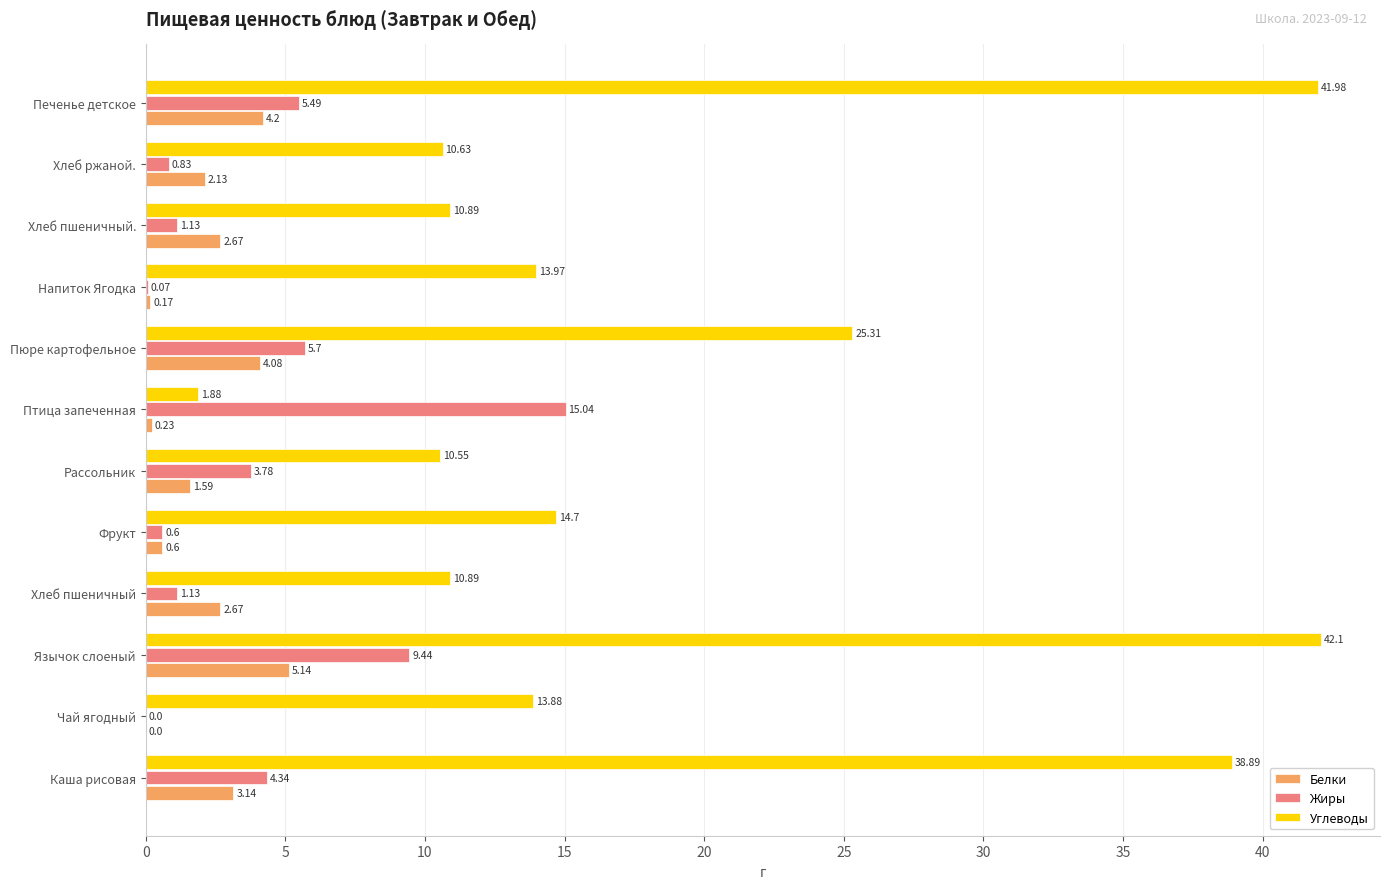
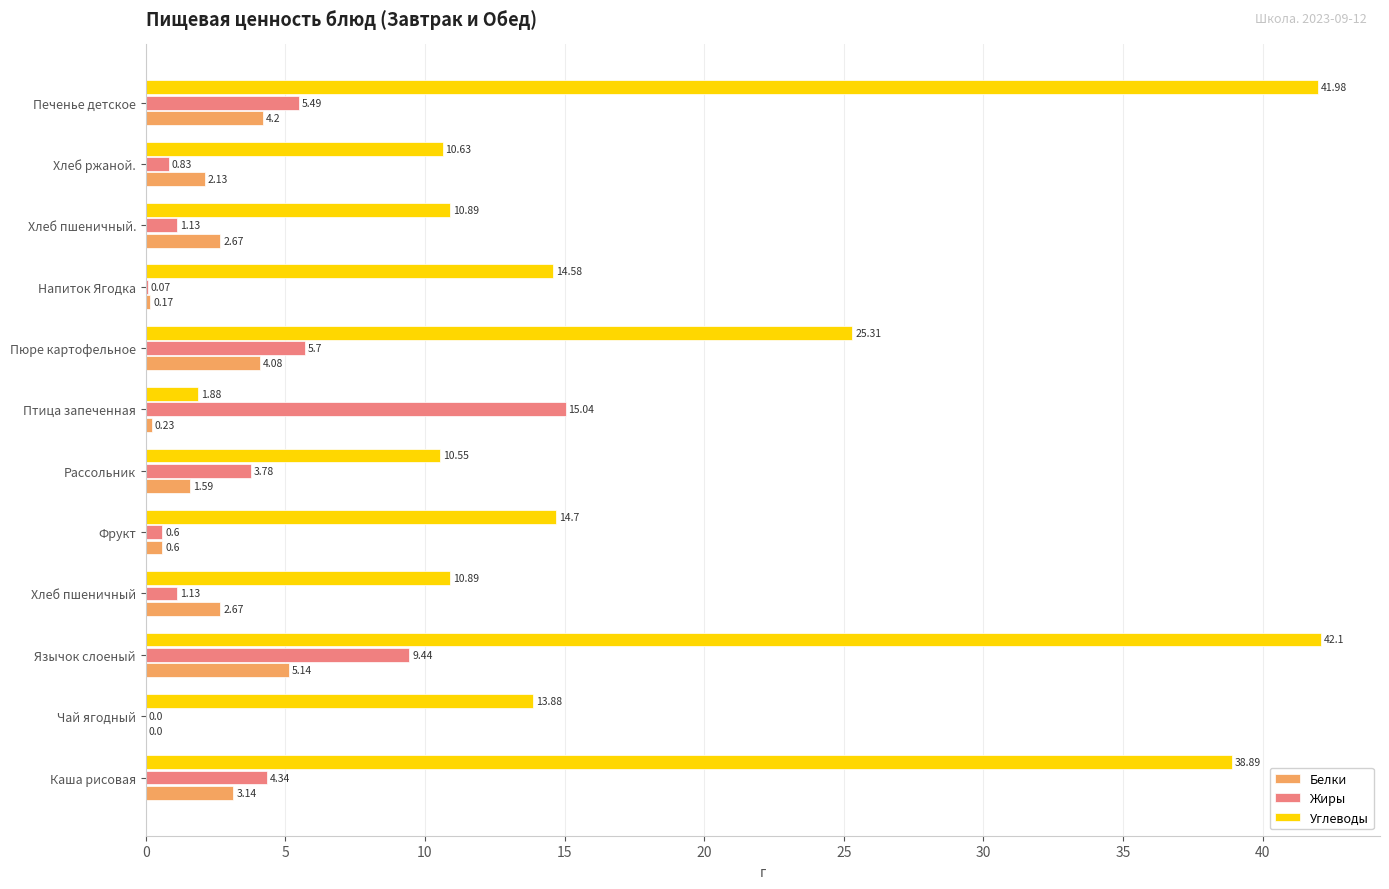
  {
    "Углеводы": {
      "Печенье детское": 41.98,
      "Хлеб ржаной.": 10.63,
      "Хлеб пшеничный.": 10.89,
-     "Напиток Ягодка": 13.97,
+     "Напиток Ягодка": 14.58,
      "Пюре картофельное": 25.31,
      "Птица запеченная": 1.88,
      "Рассольник": 10.55,
      "Фрукт": 14.7,
      "Хлеб пшеничный": 10.89,
      "Язычок слоеный": 42.1,
      "Чай ягодный": 13.88,
      "Каша рисовая": 38.89
    }
  }
